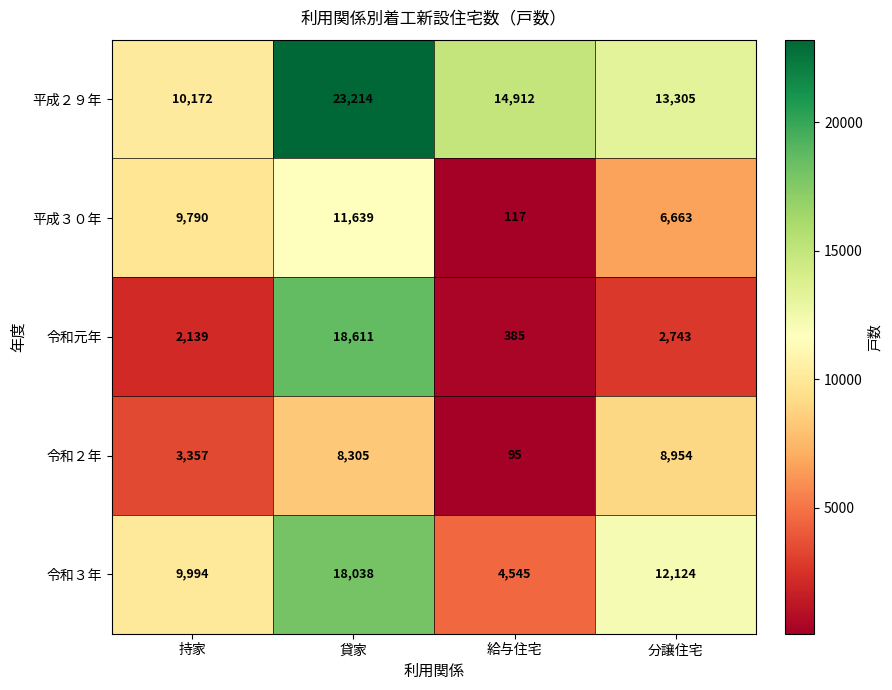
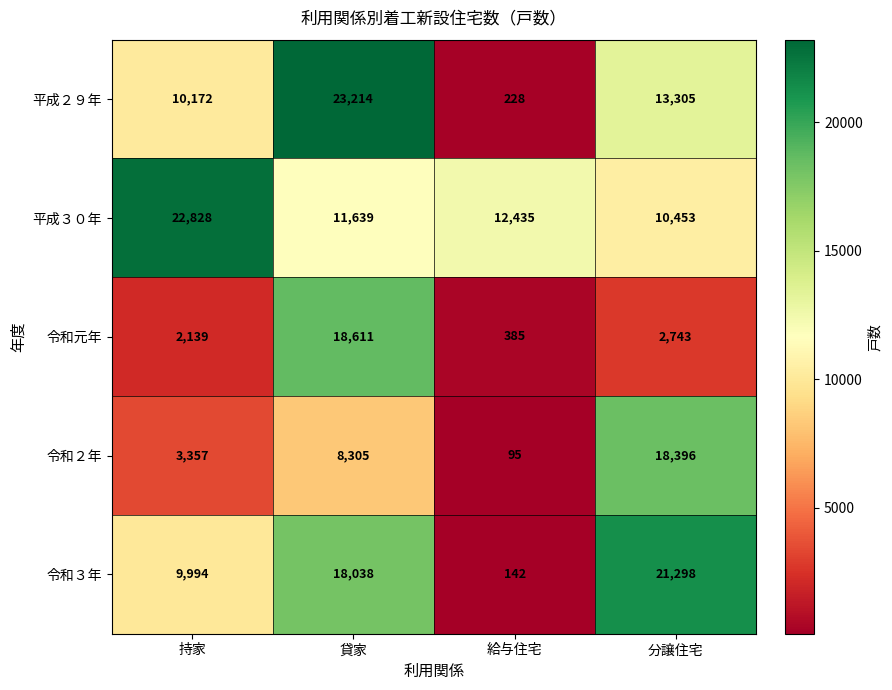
  {
    "平成２９年": {
      "持家": "10,172",
      "貸家": "23,214",
-     "給与住宅": "14,912",
+     "給与住宅": "228",
      "分譲住宅": "13,305"
    },
    "平成３０年": {
-     "持家": "9,790",
+     "持家": "22,828",
      "貸家": "11,639",
-     "給与住宅": "117",
-     "分譲住宅": "6,663"
+     "給与住宅": "12,435",
+     "分譲住宅": "10,453"
    },
    "令和元年": {
      "持家": "2,139",
      "貸家": "18,611",
      "給与住宅": "385",
      "分譲住宅": "2,743"
    },
    "令和２年": {
      "持家": "3,357",
      "貸家": "8,305",
      "給与住宅": "95",
-     "分譲住宅": "8,954"
+     "分譲住宅": "18,396"
    },
    "令和３年": {
      "持家": "9,994",
      "貸家": "18,038",
-     "給与住宅": "4,545",
-     "分譲住宅": "12,124"
+     "給与住宅": "142",
+     "分譲住宅": "21,298"
    }
  }
